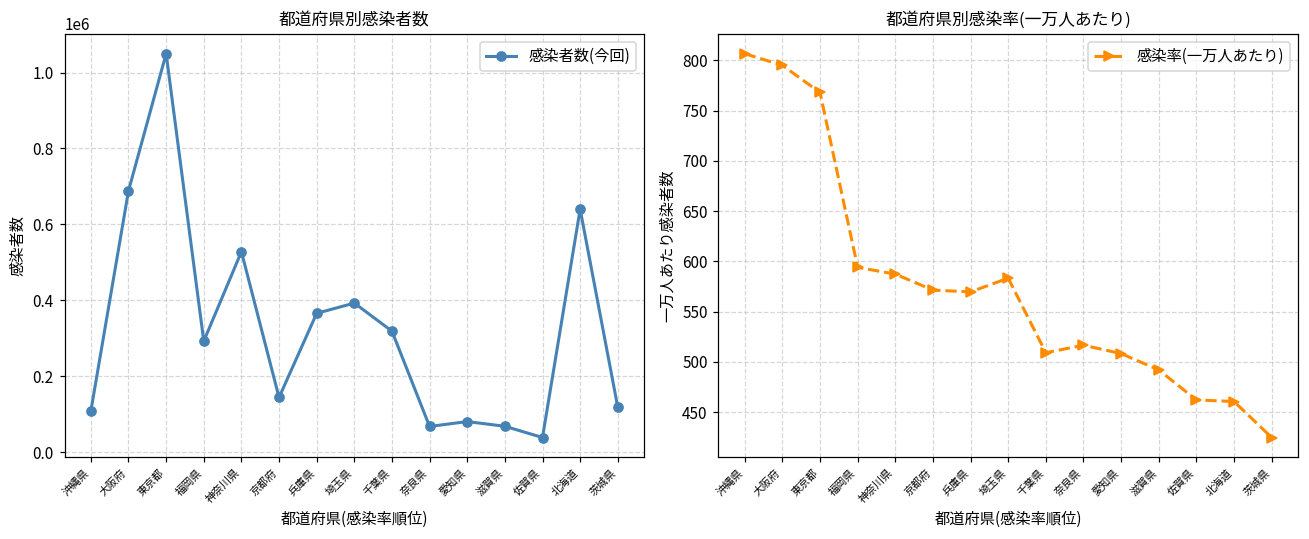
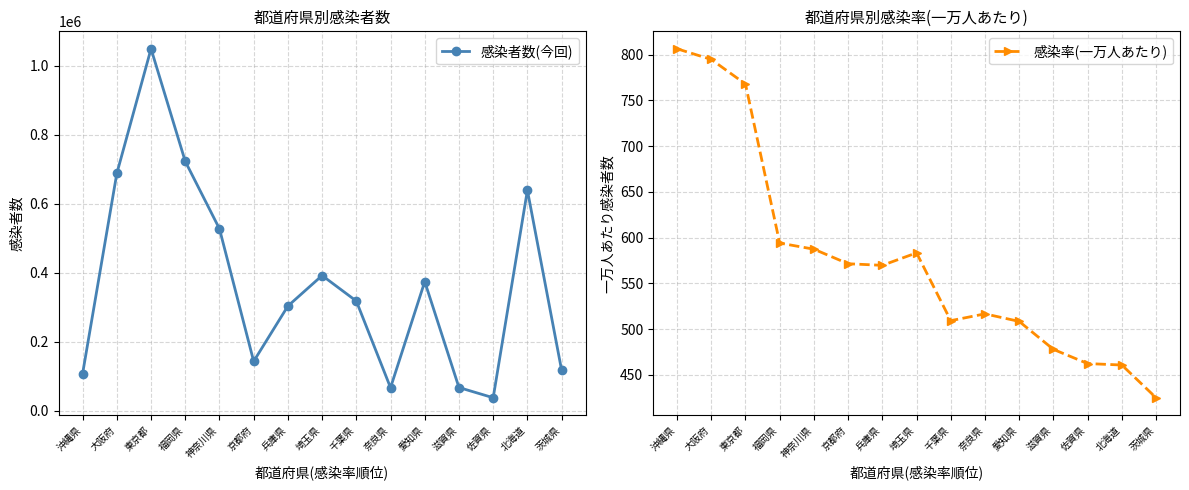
  {
    "都道府県別感染者数": {
      "沖縄県": 110000,
      "大阪府": 690000,
      "東京都": 1050000,
-     "福岡県": 290000,
+     "福岡県": 720000,
      "神奈川県": 530000,
      "京都府": 140000,
-     "兵庫県": 370000,
+     "兵庫県": 300000,
      "埼玉県": 390000,
      "千葉県": 320000,
      "奈良県": 70000,
-     "愛知県": 80000,
+     "愛知県": 370000,
      "滋賀県": 70000,
      "佐賀県": 40000,
      "北海道": 640000,
      "茨城県": 120000
    },
    "都道府県別感染率(一万人あたり)": {
      "沖縄県": 810,
      "大阪府": 790,
      "東京都": 770,
      "福岡県": 590,
      "神奈川県": 590,
      "京都府": 570,
      "兵庫県": 570,
      "埼玉県": 580,
      "千葉県": 510,
      "奈良県": 520,
      "愛知県": 510,
-     "滋賀県": 490,
+     "滋賀県": 480,
      "佐賀県": 460,
      "北海道": 460,
      "茨城県": 420
    }
  }
